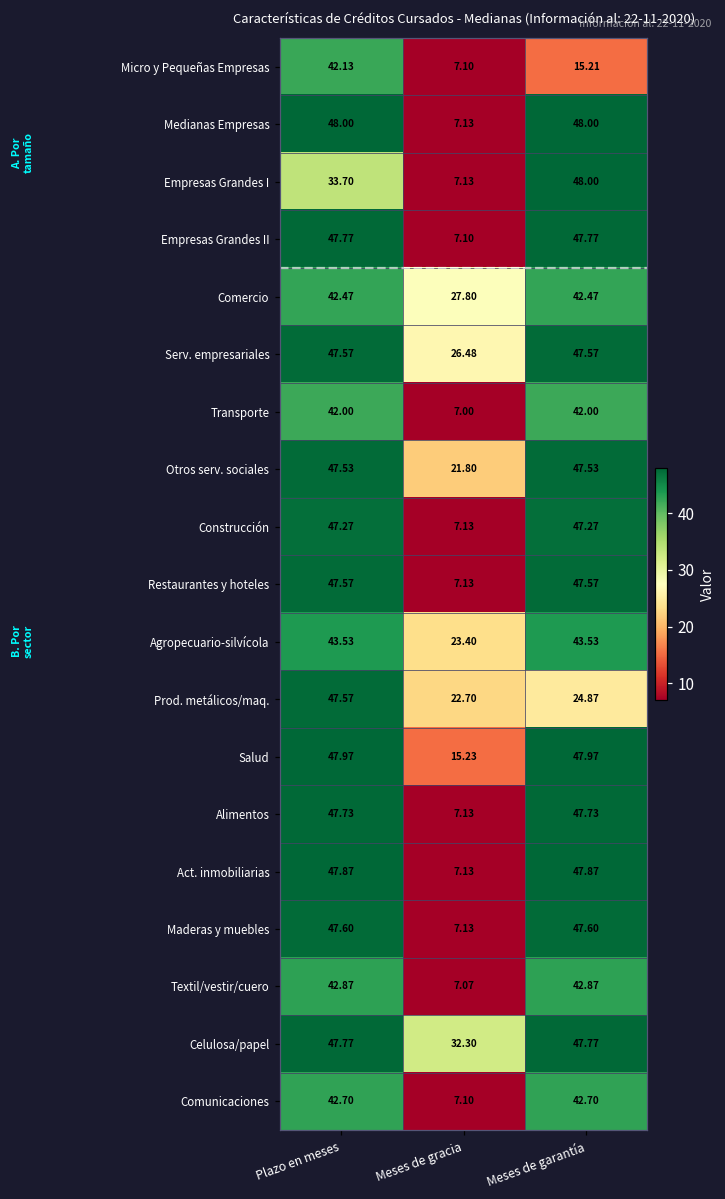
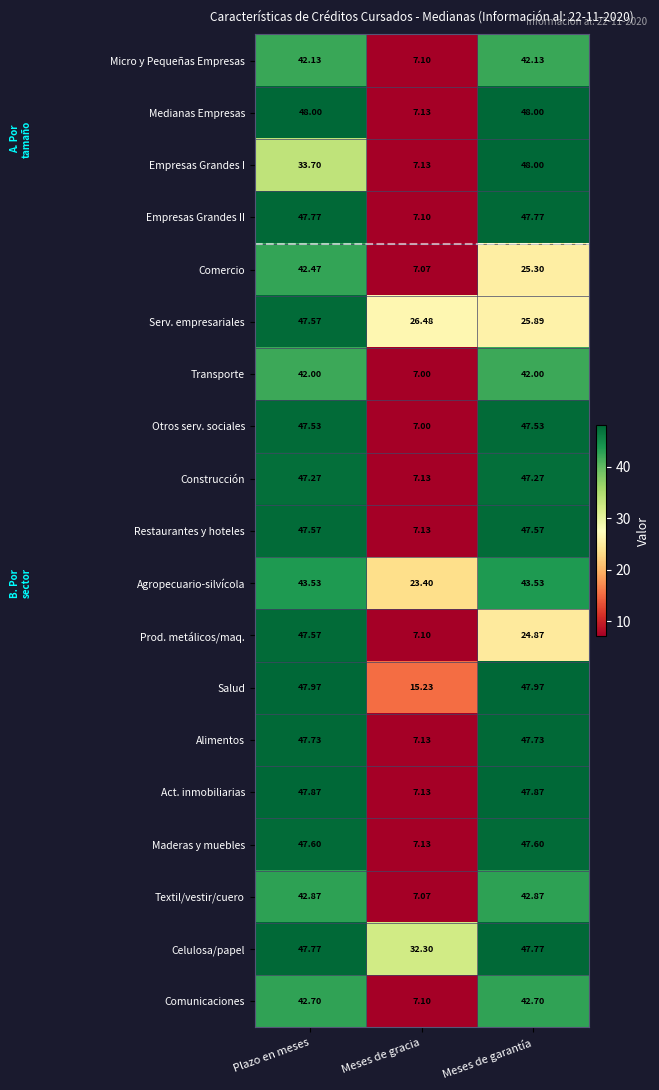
  {
    "Micro y Pequeñas Empresas": {
      "Plazo en meses": 42.13,
      "Meses de gracia": 7.10,
-     "Meses de garantía": 15.21
+     "Meses de garantía": 42.13
    },
    "Medianas Empresas": {
      "Plazo en meses": 48.00,
      "Meses de gracia": 7.13,
      "Meses de garantía": 48.00
    },
    "Empresas Grandes I": {
      "Plazo en meses": 33.70,
      "Meses de gracia": 7.13,
      "Meses de garantía": 48.00
    },
    "Empresas Grandes II": {
      "Plazo en meses": 47.77,
      "Meses de gracia": 7.10,
      "Meses de garantía": 47.77
    },
    "Comercio": {
      "Plazo en meses": 42.47,
-     "Meses de gracia": 27.80,
-     "Meses de garantía": 42.47
+     "Meses de gracia": 7.07,
+     "Meses de garantía": 25.30
    },
    "Serv. empresariales": {
      "Plazo en meses": 47.57,
      "Meses de gracia": 26.48,
-     "Meses de garantía": 47.57
+     "Meses de garantía": 25.89
    },
    "Transporte": {
      "Plazo en meses": 42.00,
      "Meses de gracia": 7.00,
      "Meses de garantía": 42.00
    },
    "Otros serv. sociales": {
      "Plazo en meses": 47.53,
-     "Meses de gracia": 21.80,
+     "Meses de gracia": 7.00,
      "Meses de garantía": 47.53
    },
    "Construcción": {
      "Plazo en meses": 47.27,
      "Meses de gracia": 7.13,
      "Meses de garantía": 47.27
    },
    "Restaurantes y hoteles": {
      "Plazo en meses": 47.57,
      "Meses de gracia": 7.13,
      "Meses de garantía": 47.57
    },
    "Agropecuario-silvícola": {
      "Plazo en meses": 43.53,
      "Meses de gracia": 23.40,
      "Meses de garantía": 43.53
    },
    "Prod. metálicos/maq.": {
      "Plazo en meses": 47.57,
-     "Meses de gracia": 22.70,
+     "Meses de gracia": 7.10,
      "Meses de garantía": 24.87
    },
    "Salud": {
      "Plazo en meses": 47.97,
      "Meses de gracia": 15.23,
      "Meses de garantía": 47.97
    },
    "Alimentos": {
      "Plazo en meses": 47.73,
      "Meses de gracia": 7.13,
      "Meses de garantía": 47.73
    },
    "Act. inmobiliarias": {
      "Plazo en meses": 47.87,
      "Meses de gracia": 7.13,
      "Meses de garantía": 47.87
    },
    "Maderas y muebles": {
      "Plazo en meses": 47.60,
      "Meses de gracia": 7.13,
      "Meses de garantía": 47.60
    },
    "Textil/vestir/cuero": {
      "Plazo en meses": 42.87,
      "Meses de gracia": 7.07,
      "Meses de garantía": 42.87
    },
    "Celulosa/papel": {
      "Plazo en meses": 47.77,
      "Meses de gracia": 32.30,
      "Meses de garantía": 47.77
    },
    "Comunicaciones": {
      "Plazo en meses": 42.70,
      "Meses de gracia": 7.10,
      "Meses de garantía": 42.70
    }
  }
